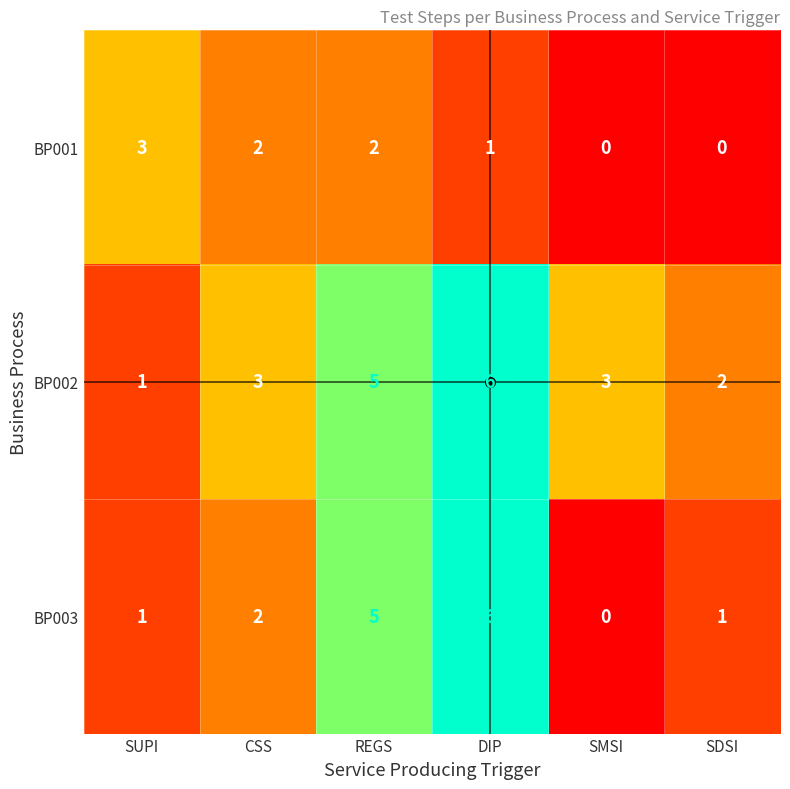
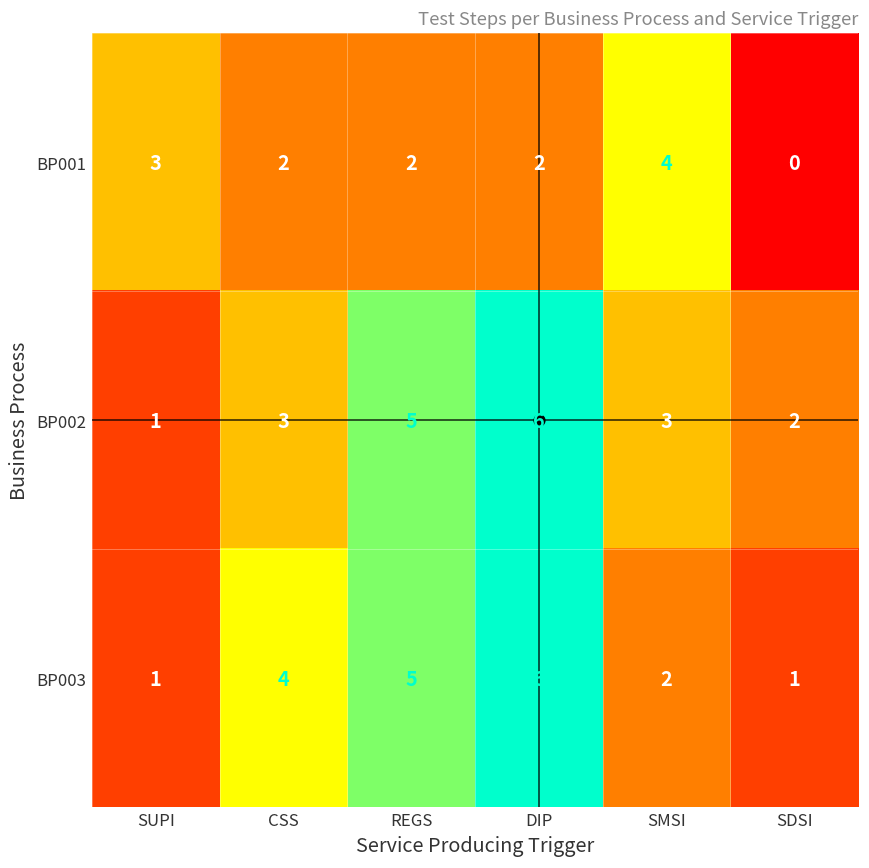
  {
    "BP001": {
      "SUPI": 3,
      "CSS": 2,
      "REGS": 2,
-     "DIP": 1,
-     "SMSI": 0,
+     "DIP": 2,
+     "SMSI": 4,
      "SDSI": 0
    },
    "BP002": {
      "SUPI": 1,
      "CSS": 3,
      "REGS": 5,
      "SMSI": 3,
      "SDSI": 2
    },
    "BP003": {
      "SUPI": 1,
-     "CSS": 2,
+     "CSS": 4,
      "REGS": 5,
-     "SMSI": 0,
+     "SMSI": 2,
      "SDSI": 1
    }
  }
